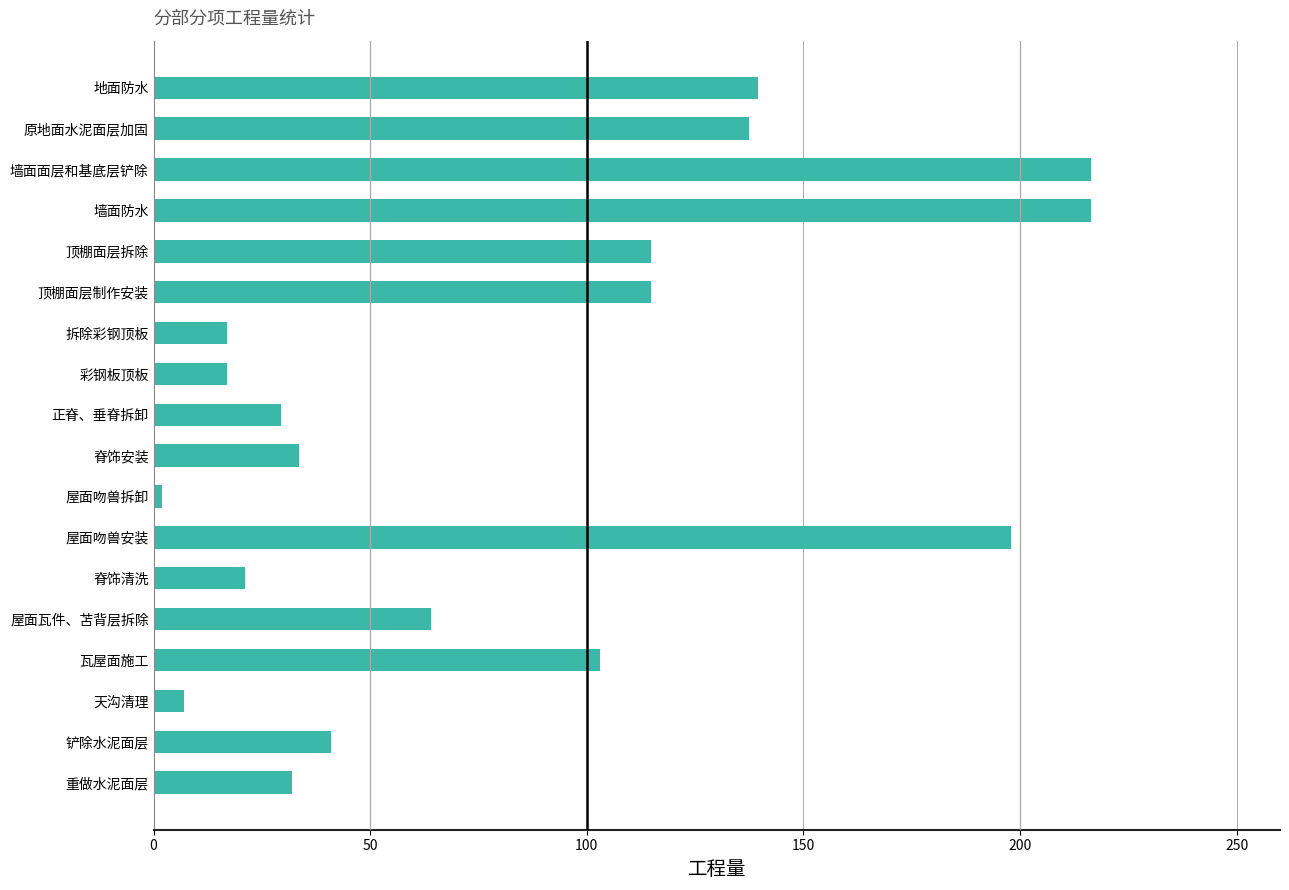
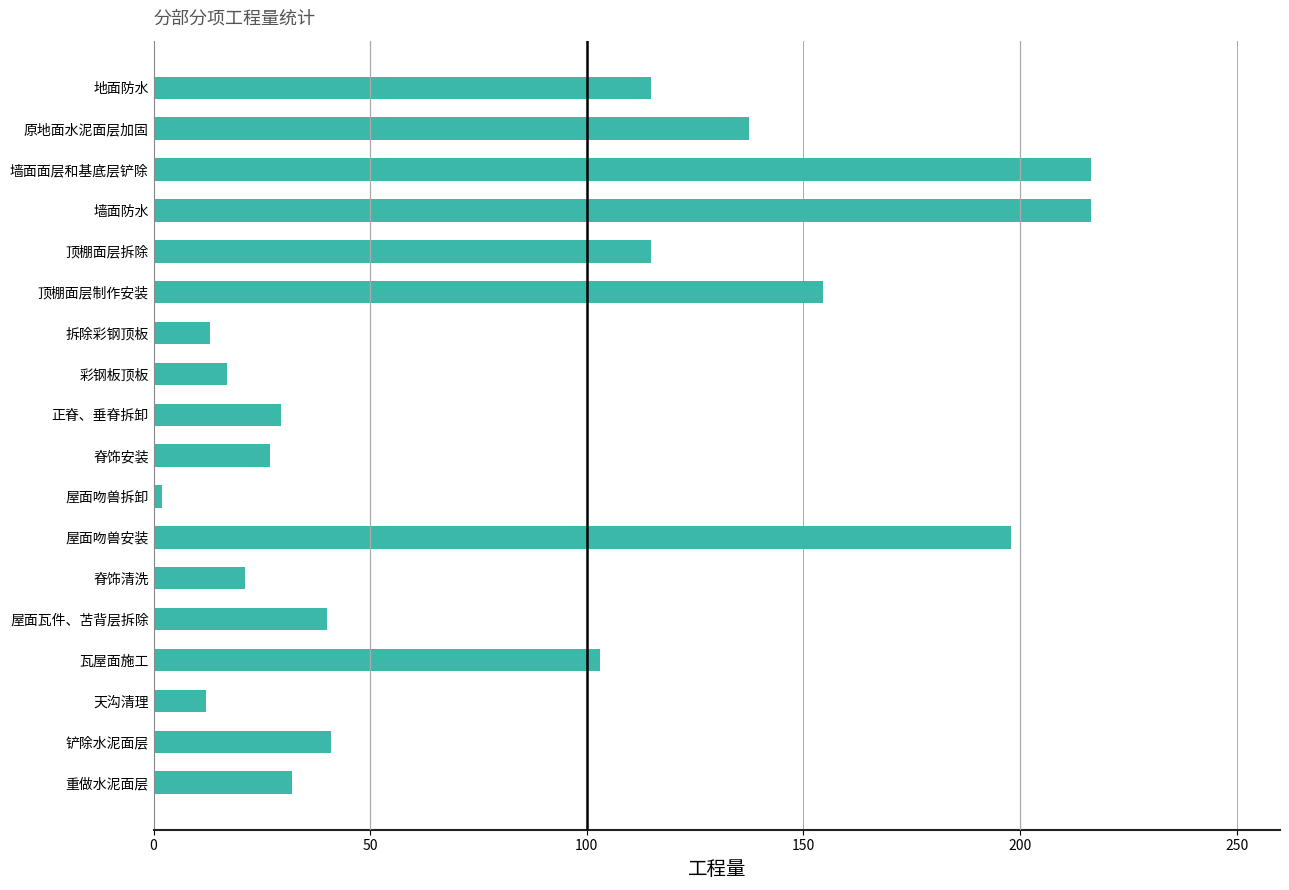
  {
-   "地面防水": 140,
+   "地面防水": 115,
    "原地面水泥面层加固": 138,
    "墙面面层和基底层铲除": 216,
    "墙面防水": 216,
    "顶棚面层拆除": 115,
-   "顶棚面层制作安装": 115,
-   "拆除彩钢顶板": 17,
+   "顶棚面层制作安装": 155,
+   "拆除彩钢顶板": 13,
    "彩钢板顶板": 17,
    "正脊、垂脊拆卸": 29,
-   "脊饰安装": 34,
+   "脊饰安装": 27,
    "屋面吻兽拆卸": 2,
    "屋面吻兽安装": 198,
    "脊饰清洗": 21,
-   "屋面瓦件、苫背层拆除": 64,
+   "屋面瓦件、苫背层拆除": 40,
    "瓦屋面施工": 103,
-   "天沟清理": 7,
+   "天沟清理": 12,
    "铲除水泥面层": 41,
    "重做水泥面层": 32
  }
